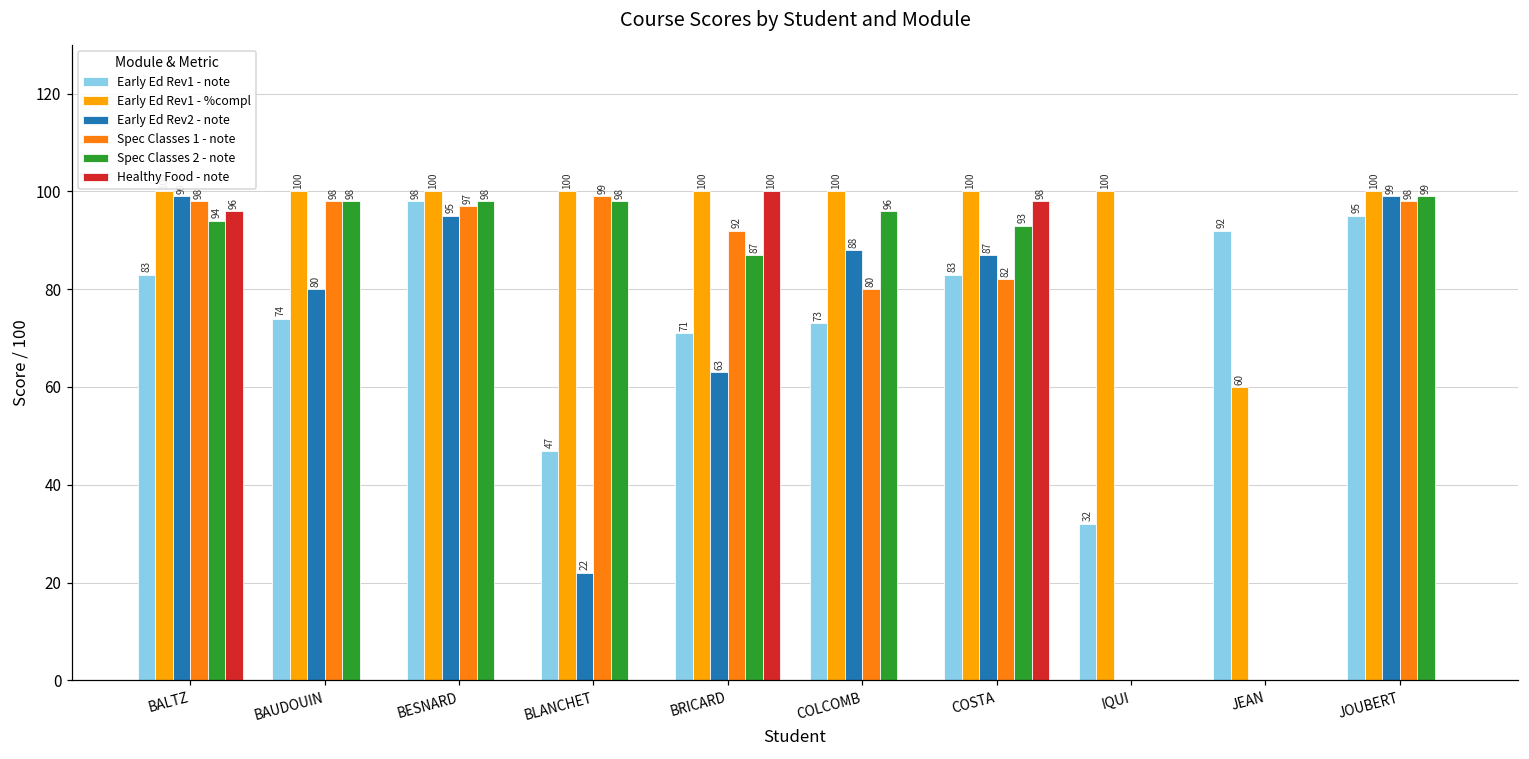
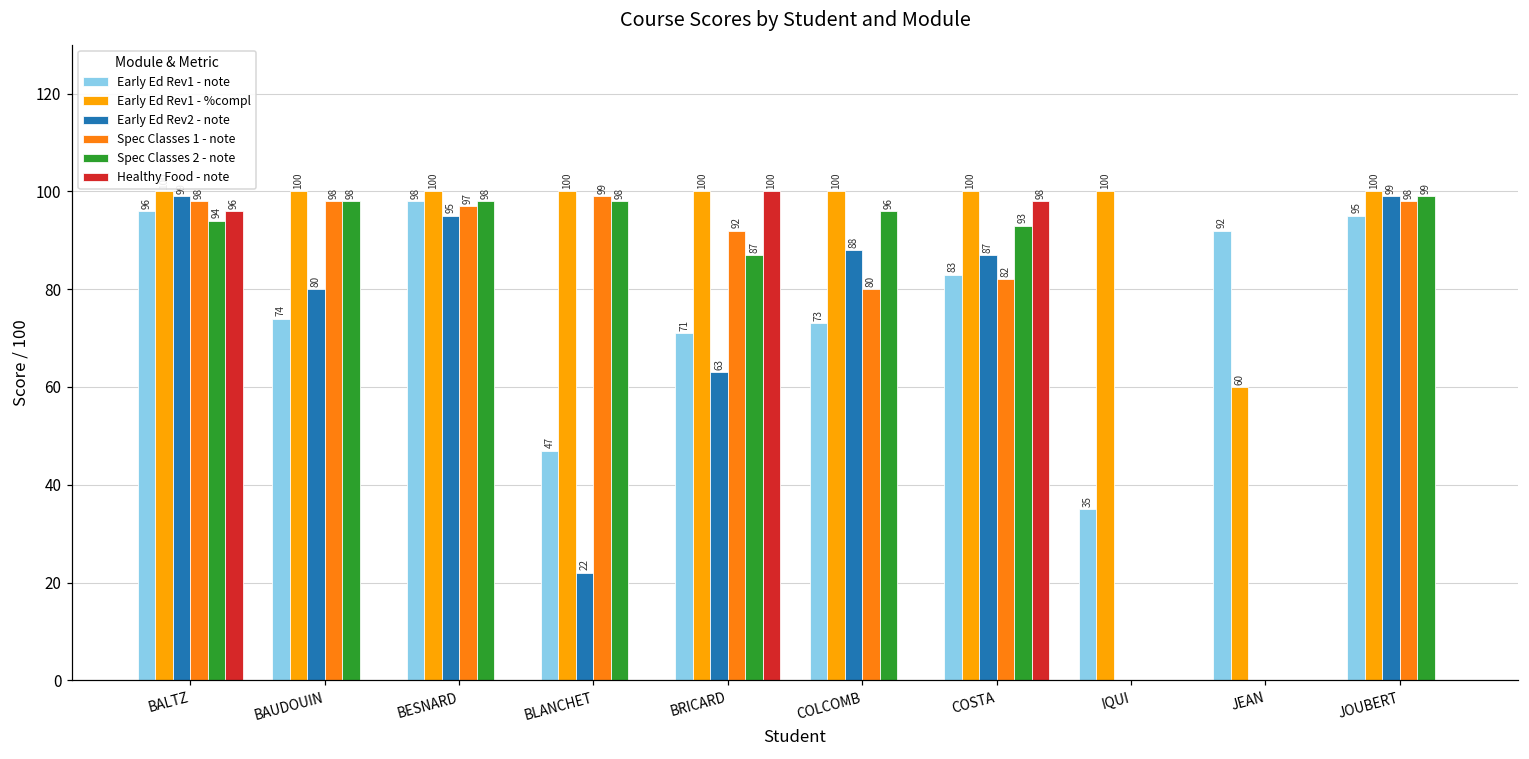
  {
    "Early Ed Rev1 - note": {
-     "BALTZ": 83,
+     "BALTZ": 96,
      "BAUDOUIN": 74,
      "BESNARD": 98,
      "BLANCHET": 47,
      "BRICARD": 71,
      "COLCOMB": 73,
      "COSTA": 83,
-     "IQUI": 32,
+     "IQUI": 35,
      "JEAN": 92,
      "JOUBERT": 95
    },
    "Early Ed Rev2 - note": {
      "BALTZ": 99,
      "BAUDOUIN": 80,
      "BESNARD": 95,
      "BLANCHET": 22,
      "BRICARD": 63,
      "COLCOMB": 88,
      "COSTA": 87,
      "JOUBERT": 99
    },
    "Spec Classes 2 - note": {
      "BALTZ": 94,
      "BAUDOUIN": 98,
      "BESNARD": 98,
      "BLANCHET": 98,
      "BRICARD": 87,
      "COLCOMB": 96,
      "COSTA": 93,
      "JOUBERT": 99
    },
    "Healthy Food - note": {
      "BALTZ": 96,
      "BRICARD": 100,
      "COSTA": 98
    }
  }
